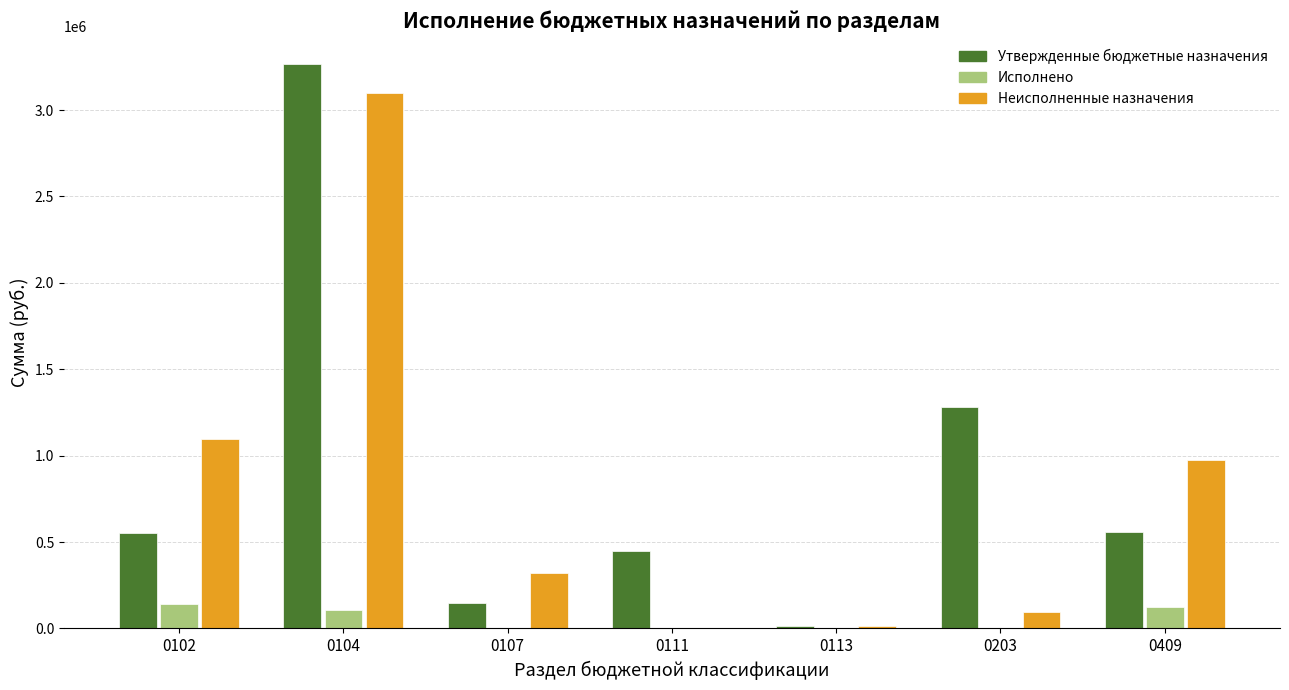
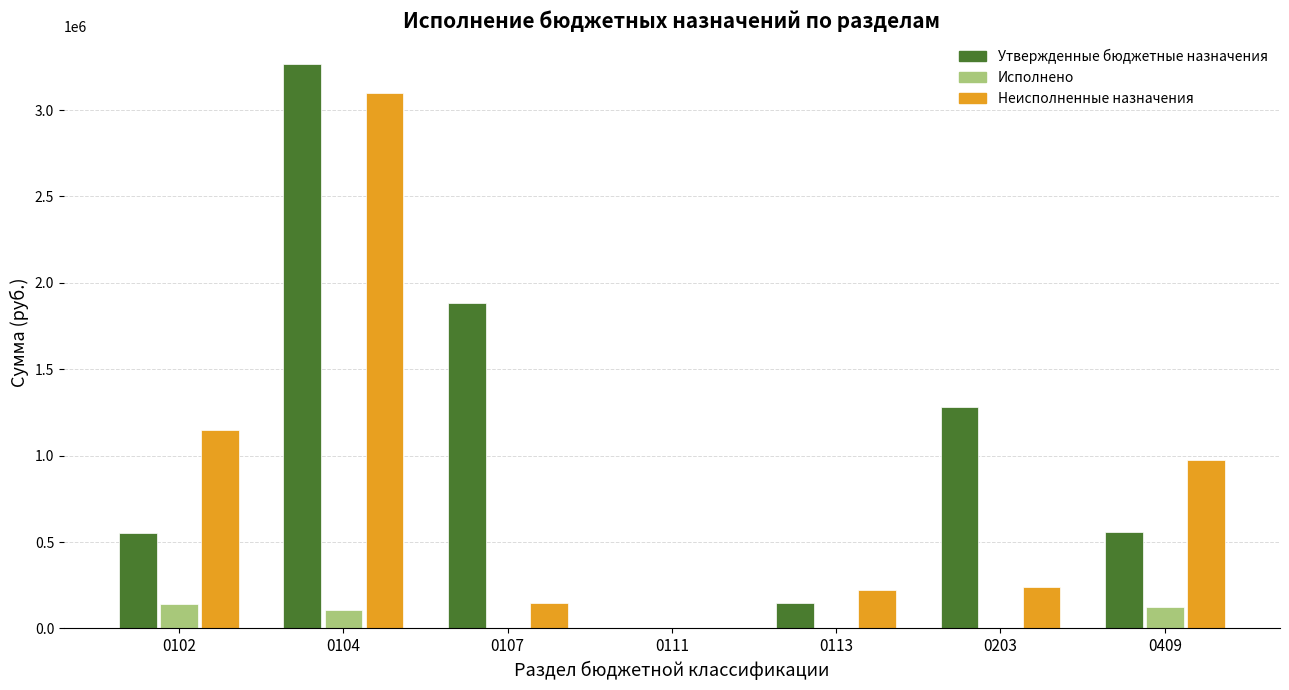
  {
    "Утвержденные бюджетные назначения": {
      "0102": 560000,
      "0104": 3270000,
-     "0107": 150000,
-     "0111": 450000,
-     "0113": 10000,
+     "0107": 1880000,
+     "0111": 10000,
+     "0113": 150000,
      "0203": 1280000,
      "0409": 560000
    },
    "Исполнено": {
      "0102": 140000,
      "0104": 110000,
      "0107": 0,
      "0111": 0,
      "0113": 0,
      "0203": 0,
      "0409": 130000
    },
    "Неисполненные назначения": {
-     "0102": 1100000,
+     "0102": 1150000,
      "0104": 3100000,
-     "0107": 320000,
-     "0113": 10000,
-     "0203": 90000,
+     "0107": 150000,
+     "0113": 220000,
+     "0203": 240000,
      "0409": 970000
    }
  }
